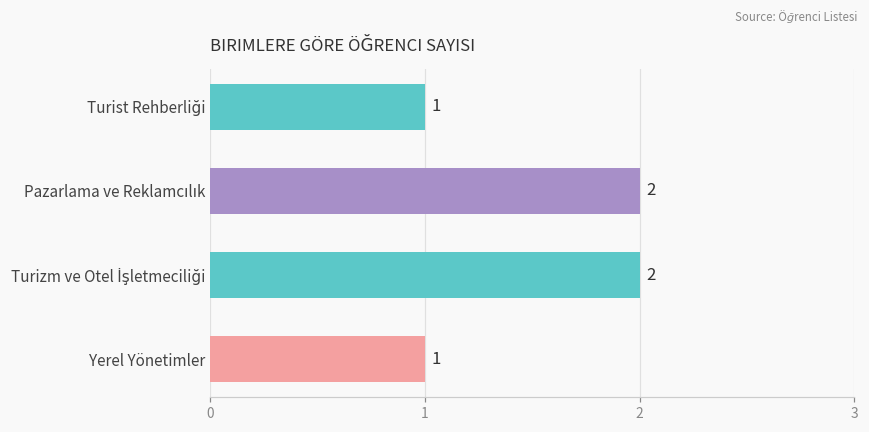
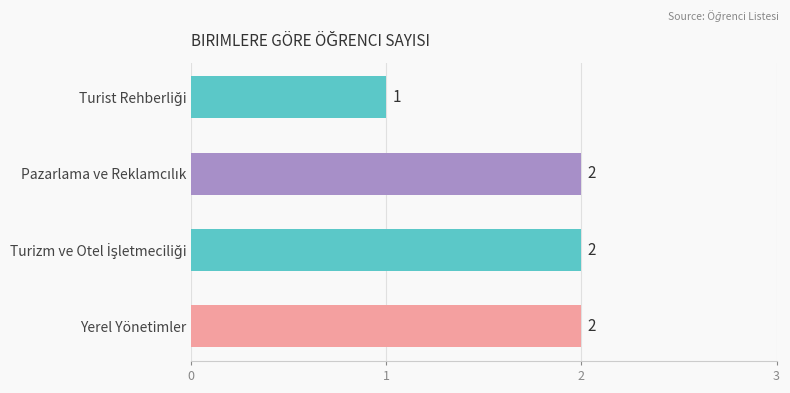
  {
    "Turist Rehberliği": 1,
    "Pazarlama ve Reklamcılık": 2,
    "Turizm ve Otel İşletmeciliği": 2,
-   "Yerel Yönetimler": 1
+   "Yerel Yönetimler": 2
  }
